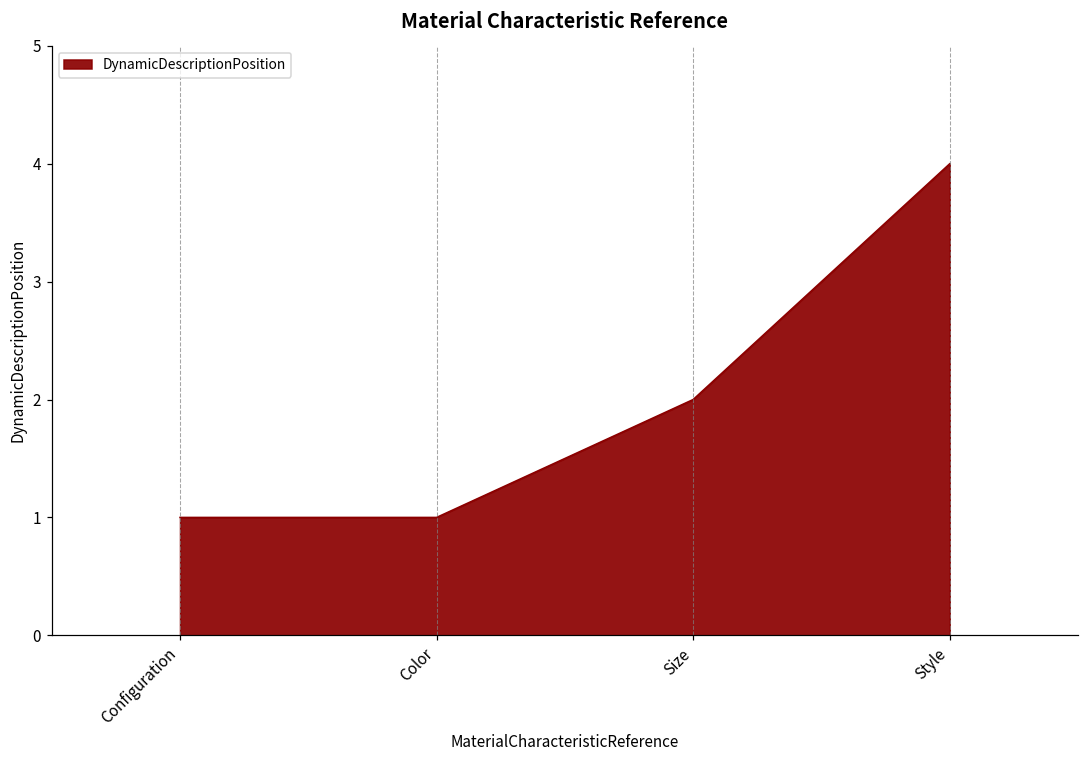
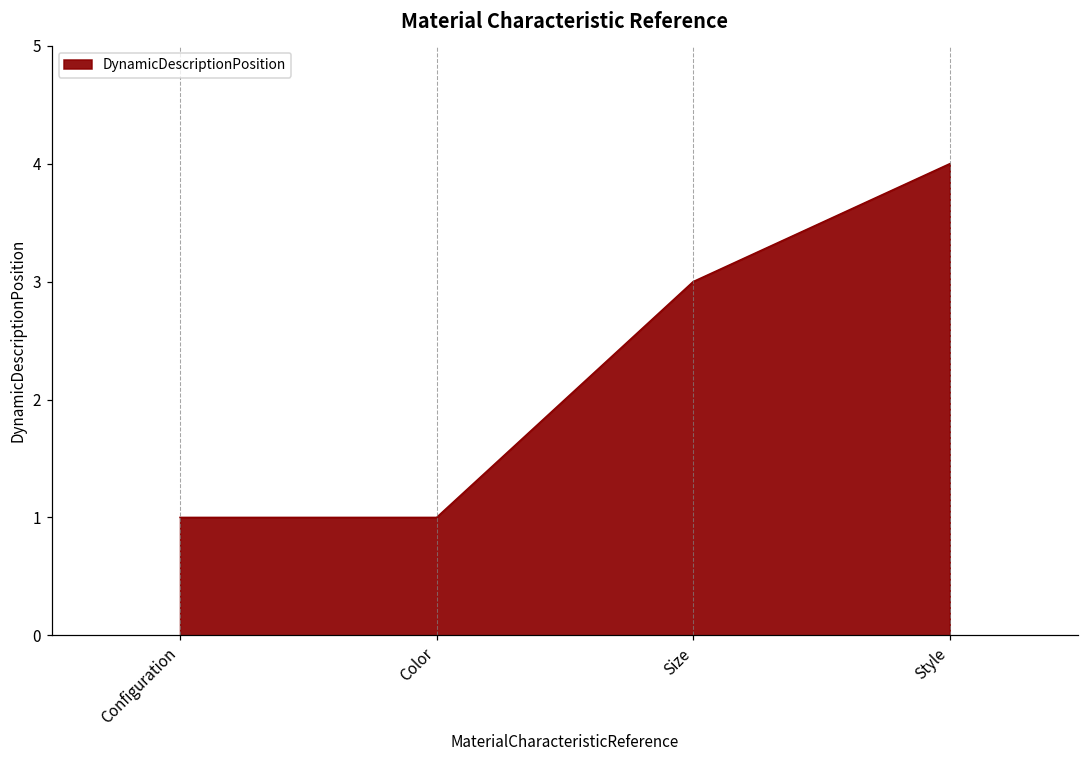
  {
    "Configuration": 1,
    "Color": 1,
-   "Size": 2,
+   "Size": 3,
    "Style": 4
  }
